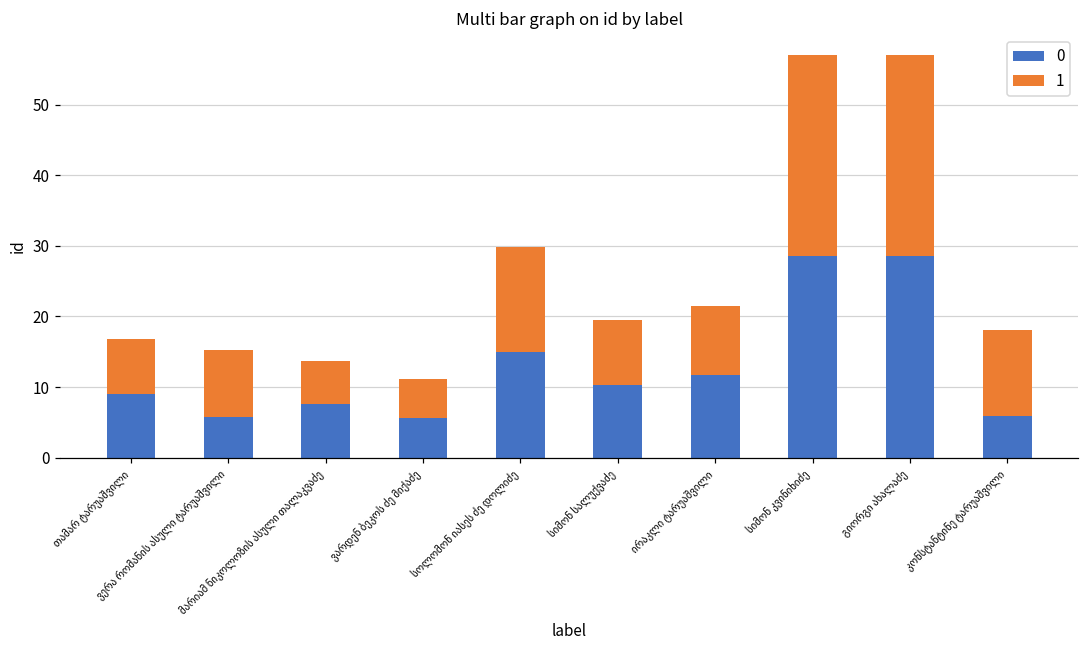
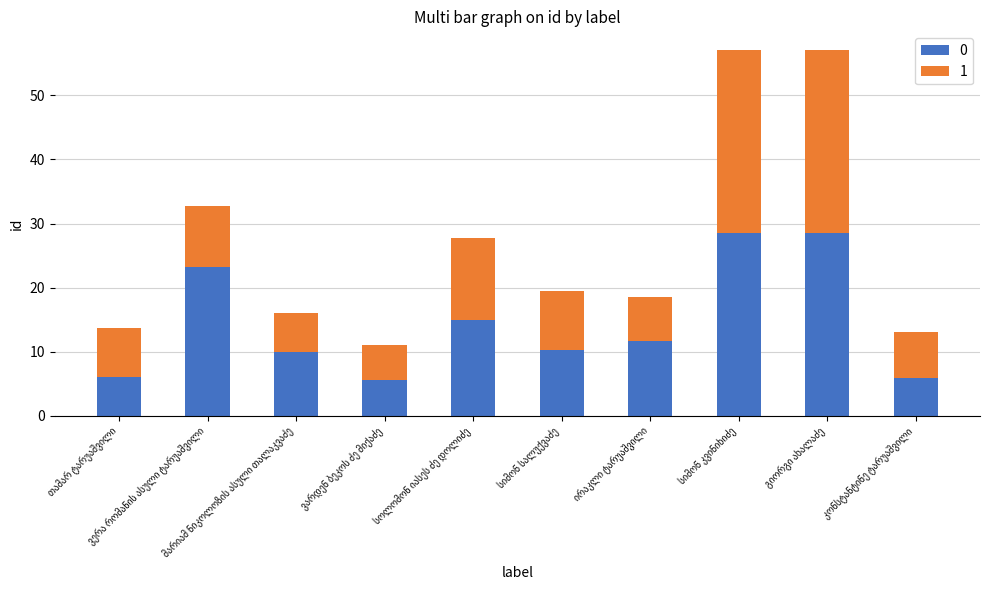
  {
    "0": {
-     "თამარ ტარუაშვილი": 9,
-     "ვერა რომანის ასული ტარუაშვილი": 6,
-     "მარიამ ნიკოლოზის ასული თალაკვაძე": 8,
+     "თამარ ტარუაშვილი": 6,
+     "ვერა რომანის ასული ტარუაშვილი": 23,
+     "მარიამ ნიკოლოზის ასული თალაკვაძე": 10,
      "ვარდენ ბეკოს ძე მიქაძე": 6,
      "სოლომონ იასეს ძე დოლიძე": 15,
      "სიმონ სალუქვაძე": 10,
      "ირაკლი ტარუაშვილი": 12,
      "სიმონ კვინიხიძე": 29,
      "გიორგი ახალაძე": 29,
      "კონსტანტინე ტარუაშვილი": 6
    },
    "1": {
      "თამარ ტარუაშვილი": 8,
      "ვერა რომანის ასული ტარუაშვილი": 10,
      "მარიამ ნიკოლოზის ასული თალაკვაძე": 6,
      "ვარდენ ბეკოს ძე მიქაძე": 6,
-     "სოლომონ იასეს ძე დოლიძე": 15,
+     "სოლომონ იასეს ძე დოლიძე": 13,
      "სიმონ სალუქვაძე": 9,
-     "ირაკლი ტარუაშვილი": 10,
+     "ირაკლი ტარუაშვილი": 7,
      "სიმონ კვინიხიძე": 29,
      "გიორგი ახალაძე": 29,
-     "კონსტანტინე ტარუაშვილი": 12
+     "კონსტანტინე ტარუაშვილი": 7
    }
  }
